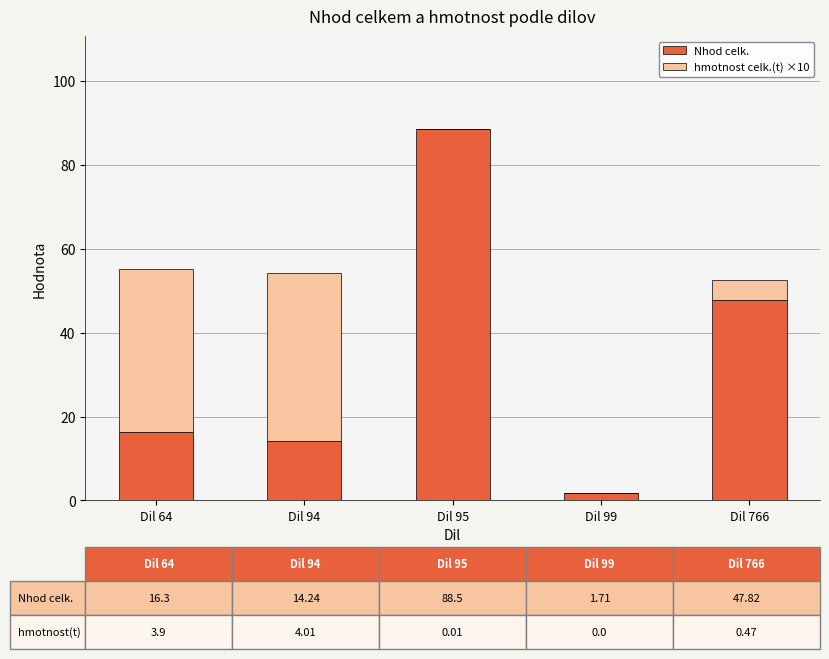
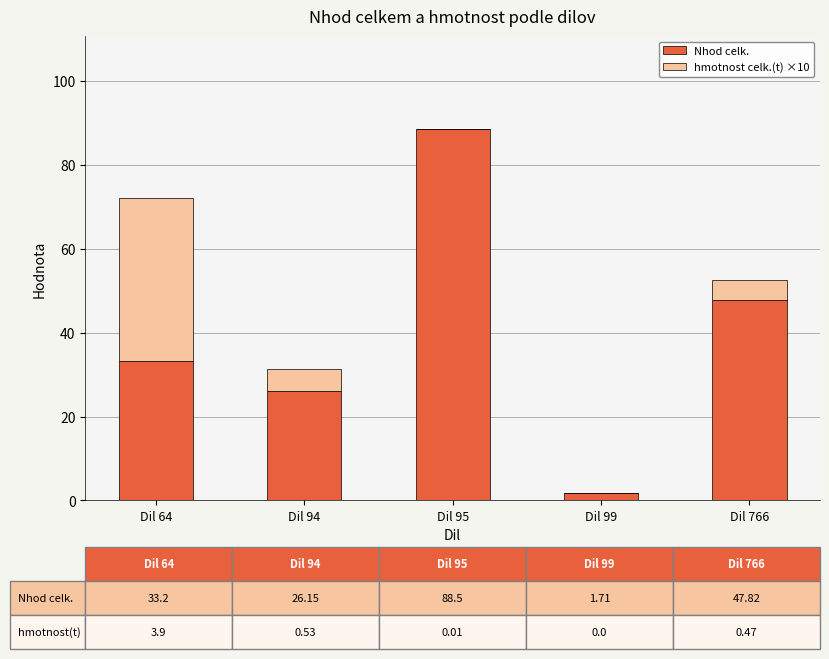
  {
    "Nhod celk.": {
-     "Dil 64": 16.3,
-     "Dil 94": 14.24
+     "Dil 64": 33.2,
+     "Dil 94": 26.15
    },
    "hmotnost celk.(t) ×10": {
-     "Dil 94": 4.01
+     "Dil 94": 0.53
    }
  }
